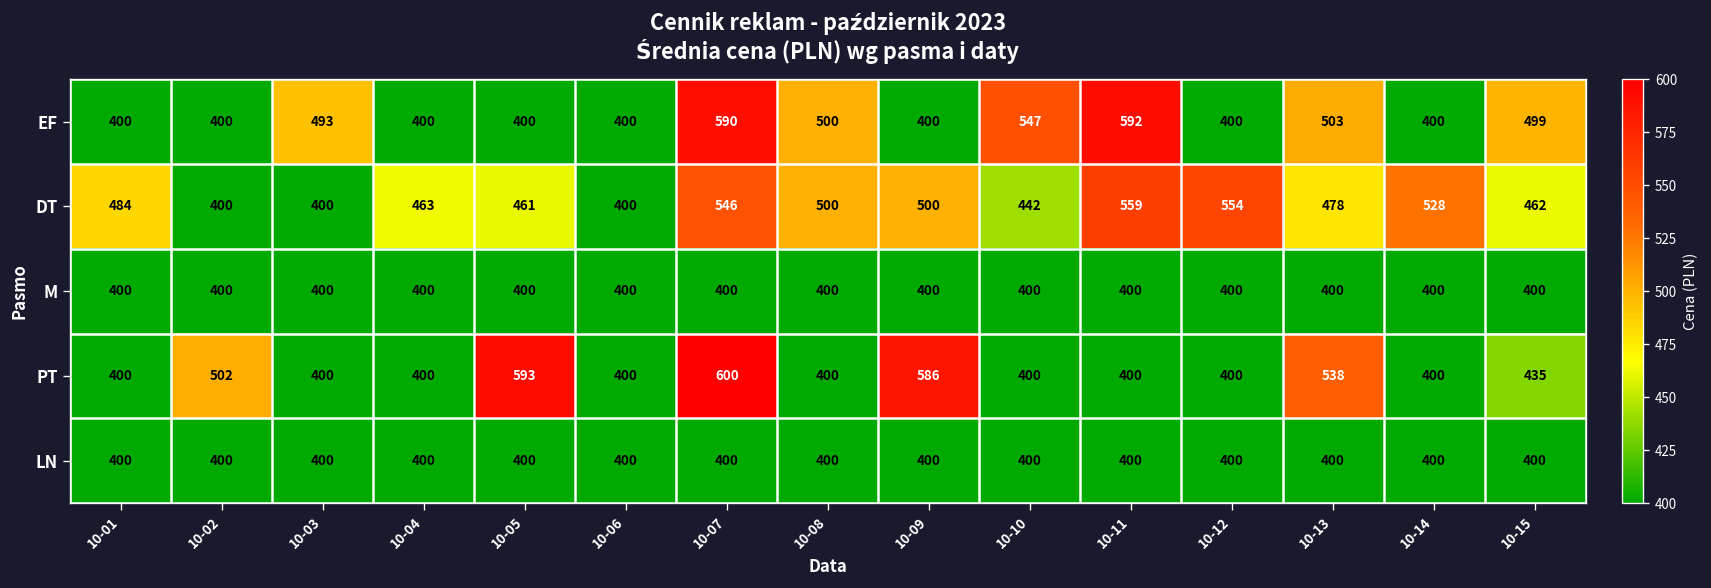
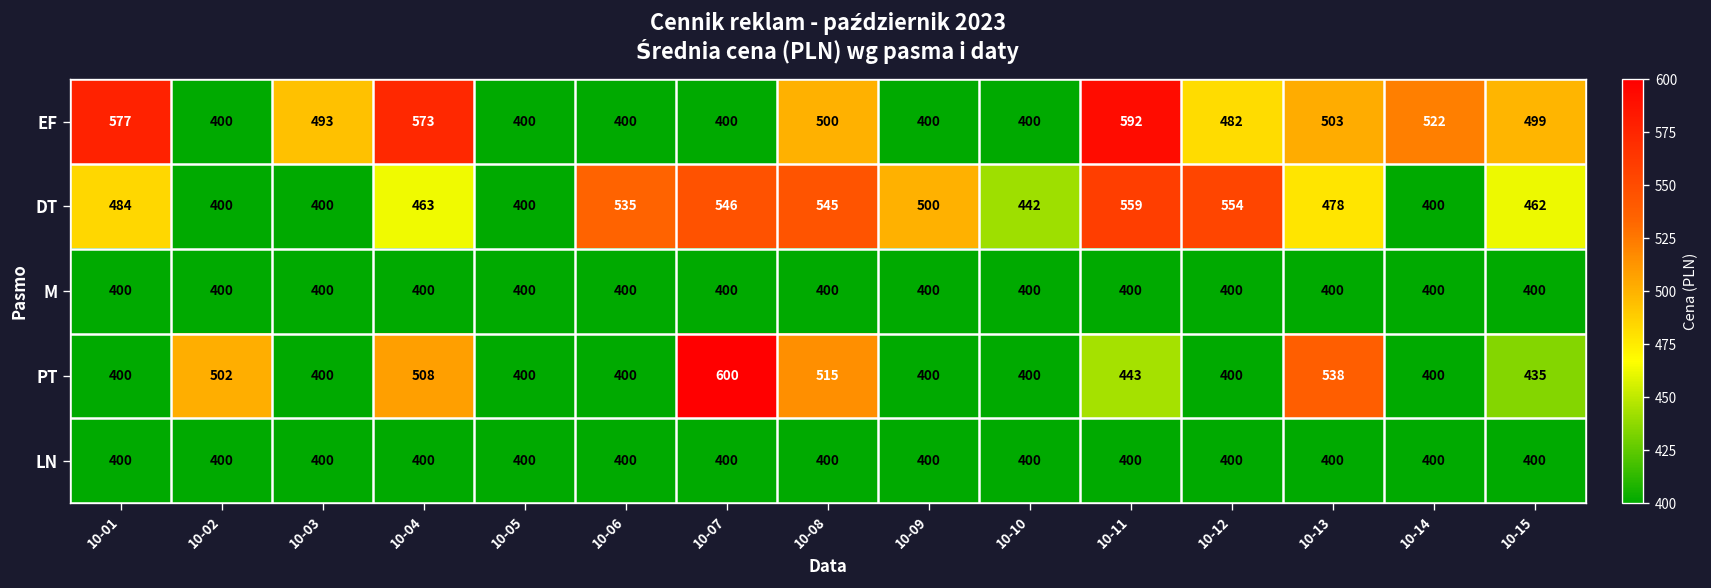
  {
    "EF": {
-     "10-01": 400,
+     "10-01": 577,
      "10-02": 400,
      "10-03": 493,
-     "10-04": 400,
+     "10-04": 573,
      "10-05": 400,
      "10-06": 400,
-     "10-07": 590,
+     "10-07": 400,
      "10-08": 500,
      "10-09": 400,
-     "10-10": 547,
+     "10-10": 400,
      "10-11": 592,
-     "10-12": 400,
+     "10-12": 482,
      "10-13": 503,
-     "10-14": 400,
+     "10-14": 522,
      "10-15": 499
    },
    "DT": {
      "10-01": 484,
      "10-02": 400,
      "10-03": 400,
      "10-04": 463,
-     "10-05": 461,
-     "10-06": 400,
+     "10-05": 400,
+     "10-06": 535,
      "10-07": 546,
-     "10-08": 500,
+     "10-08": 545,
      "10-09": 500,
      "10-10": 442,
      "10-11": 559,
      "10-12": 554,
      "10-13": 478,
-     "10-14": 528,
+     "10-14": 400,
      "10-15": 462
    },
    "M": {
      "10-01": 400,
      "10-02": 400,
      "10-03": 400,
      "10-04": 400,
      "10-05": 400,
      "10-06": 400,
      "10-07": 400,
      "10-08": 400,
      "10-09": 400,
      "10-10": 400,
      "10-11": 400,
      "10-12": 400,
      "10-13": 400,
      "10-14": 400,
      "10-15": 400
    },
    "PT": {
      "10-01": 400,
      "10-02": 502,
      "10-03": 400,
-     "10-04": 400,
-     "10-05": 593,
+     "10-04": 508,
+     "10-05": 400,
      "10-06": 400,
      "10-07": 600,
-     "10-08": 400,
-     "10-09": 586,
+     "10-08": 515,
+     "10-09": 400,
      "10-10": 400,
-     "10-11": 400,
+     "10-11": 443,
      "10-12": 400,
      "10-13": 538,
      "10-14": 400,
      "10-15": 435
    },
    "LN": {
      "10-01": 400,
      "10-02": 400,
      "10-03": 400,
      "10-04": 400,
      "10-05": 400,
      "10-06": 400,
      "10-07": 400,
      "10-08": 400,
      "10-09": 400,
      "10-10": 400,
      "10-11": 400,
      "10-12": 400,
      "10-13": 400,
      "10-14": 400,
      "10-15": 400
    }
  }
